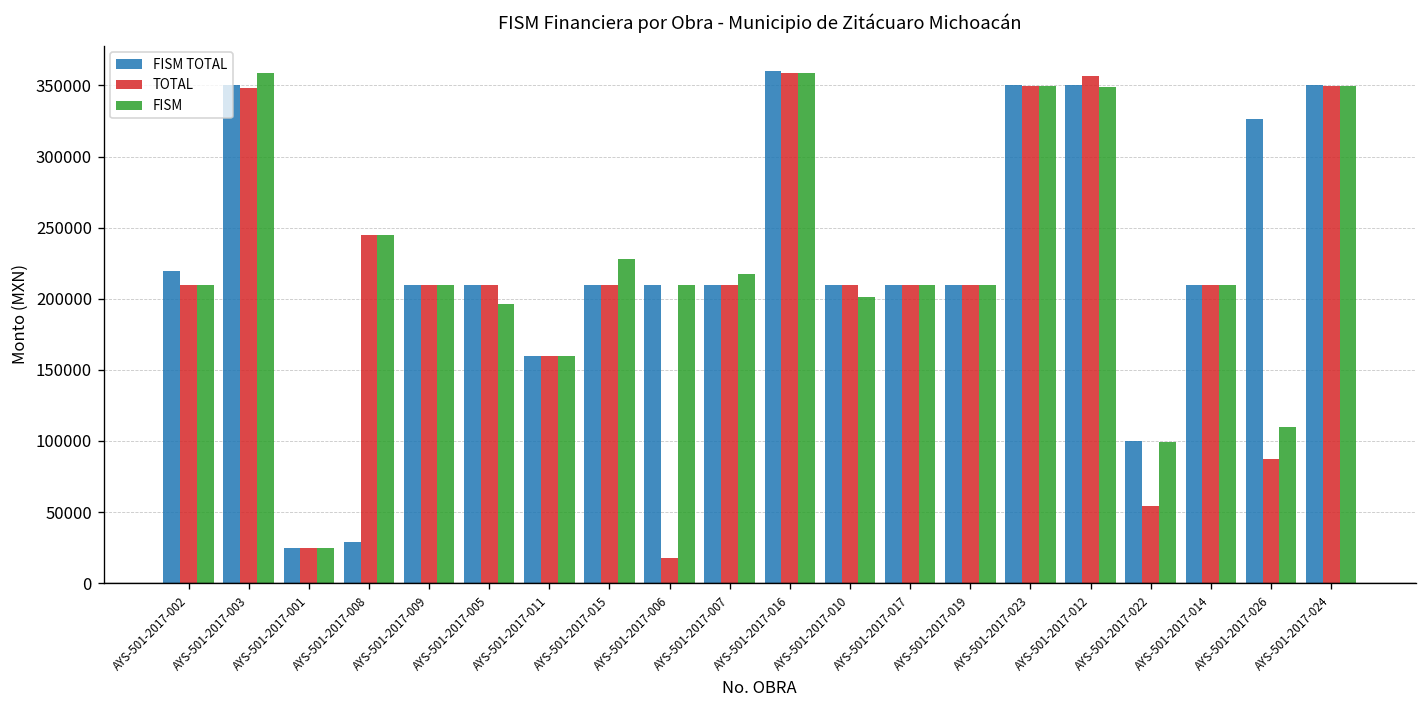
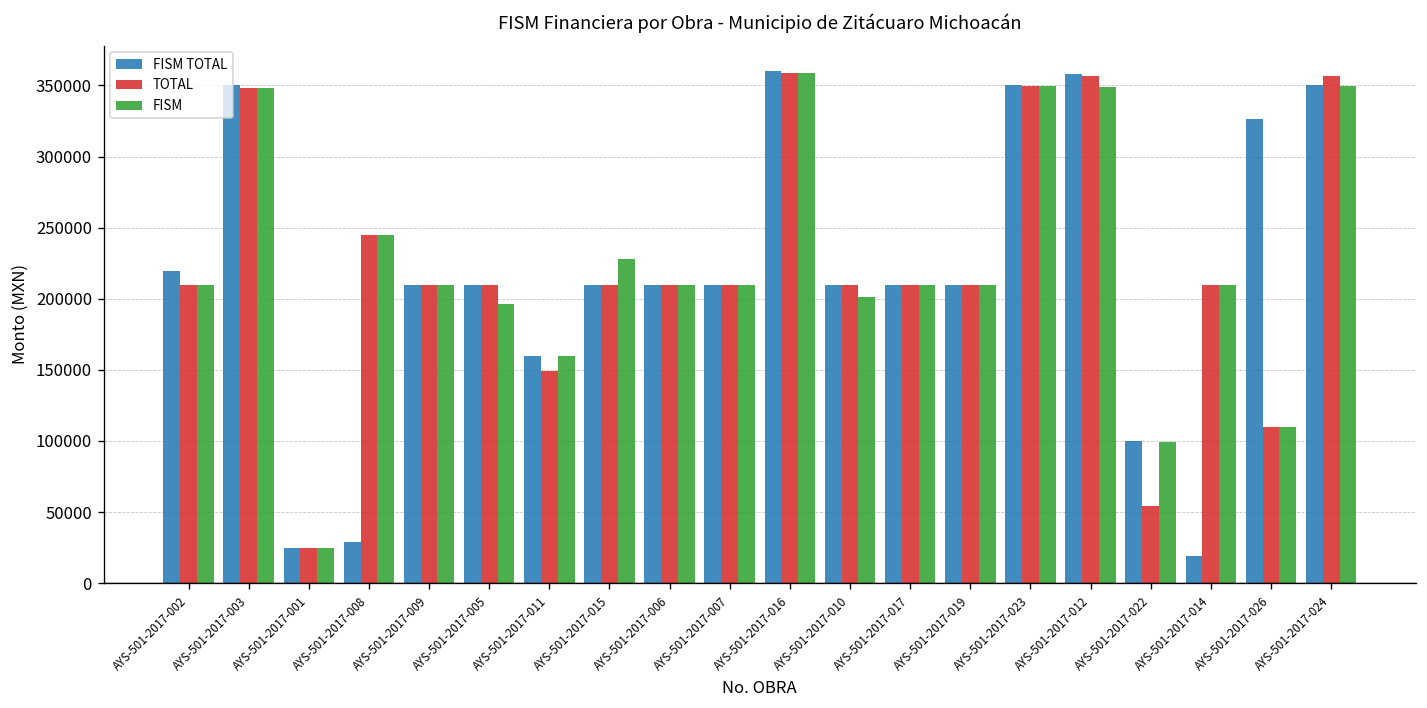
  {
    "FISM TOTAL": {
      "AYS-501-2017-002": 219000,
      "AYS-501-2017-001": 25000,
      "AYS-501-2017-008": 29000,
      "AYS-501-2017-009": 210000,
      "AYS-501-2017-005": 210000,
      "AYS-501-2017-011": 160000,
      "AYS-501-2017-015": 210000,
      "AYS-501-2017-006": 210000,
      "AYS-501-2017-007": 210000,
      "AYS-501-2017-016": 360000,
      "AYS-501-2017-010": 210000,
      "AYS-501-2017-017": 210000,
      "AYS-501-2017-019": 210000,
      "AYS-501-2017-023": 350000,
-     "AYS-501-2017-012": 350000,
+     "AYS-501-2017-012": 358000,
      "AYS-501-2017-022": 100000,
-     "AYS-501-2017-014": 210000,
+     "AYS-501-2017-014": 19000,
      "AYS-501-2017-026": 326000,
      "AYS-501-2017-024": 350000
    },
    "TOTAL": {
      "AYS-501-2017-002": 210000,
      "AYS-501-2017-003": 348000,
      "AYS-501-2017-001": 25000,
      "AYS-501-2017-008": 245000,
      "AYS-501-2017-009": 210000,
      "AYS-501-2017-005": 210000,
-     "AYS-501-2017-011": 160000,
+     "AYS-501-2017-011": 149000,
      "AYS-501-2017-015": 210000,
-     "AYS-501-2017-006": 18000,
+     "AYS-501-2017-006": 210000,
      "AYS-501-2017-007": 210000,
      "AYS-501-2017-016": 359000,
      "AYS-501-2017-010": 210000,
      "AYS-501-2017-017": 210000,
      "AYS-501-2017-019": 210000,
      "AYS-501-2017-023": 350000,
      "AYS-501-2017-012": 357000,
      "AYS-501-2017-022": 55000,
      "AYS-501-2017-014": 210000,
-     "AYS-501-2017-026": 88000,
-     "AYS-501-2017-024": 350000
+     "AYS-501-2017-026": 110000,
+     "AYS-501-2017-024": 357000
    },
    "FISM": {
      "AYS-501-2017-002": 210000,
-     "AYS-501-2017-003": 359000,
+     "AYS-501-2017-003": 348000,
      "AYS-501-2017-001": 25000,
      "AYS-501-2017-008": 245000,
      "AYS-501-2017-009": 210000,
      "AYS-501-2017-005": 196000,
      "AYS-501-2017-011": 160000,
      "AYS-501-2017-015": 228000,
      "AYS-501-2017-006": 210000,
-     "AYS-501-2017-007": 217000,
+     "AYS-501-2017-007": 210000,
      "AYS-501-2017-016": 359000,
      "AYS-501-2017-010": 201000,
      "AYS-501-2017-017": 210000,
      "AYS-501-2017-019": 210000,
      "AYS-501-2017-023": 350000,
      "AYS-501-2017-012": 349000,
      "AYS-501-2017-022": 99000,
      "AYS-501-2017-014": 210000,
      "AYS-501-2017-026": 110000,
      "AYS-501-2017-024": 350000
    }
  }
